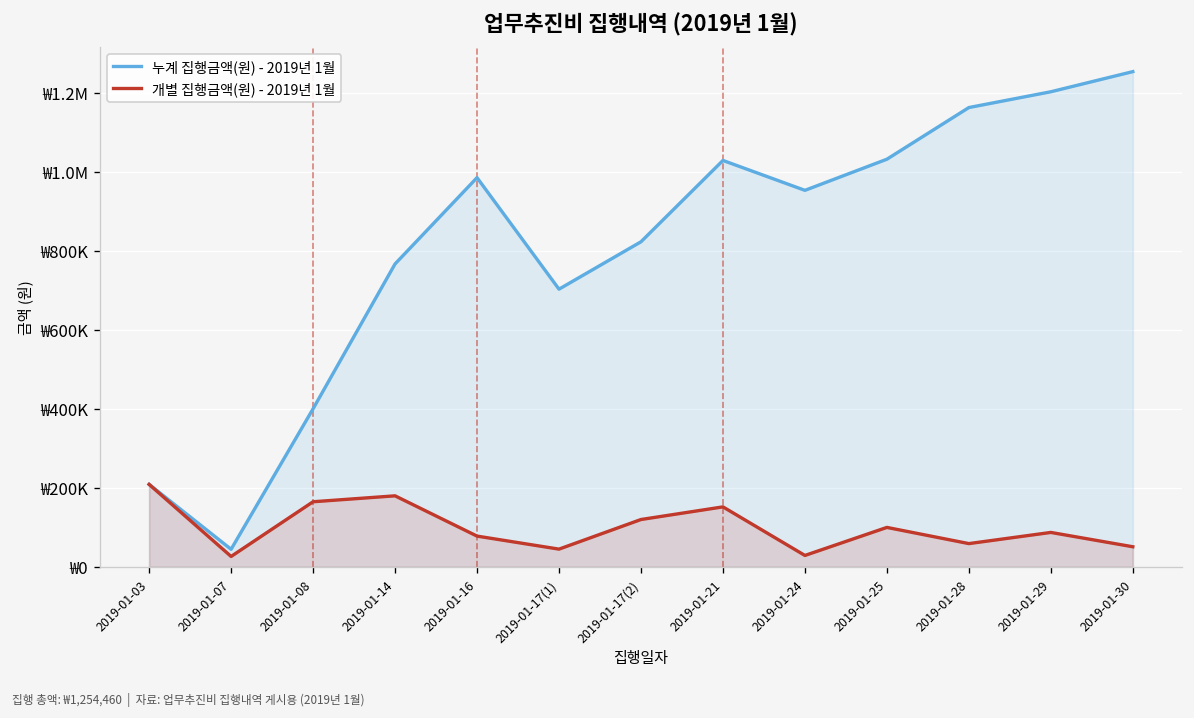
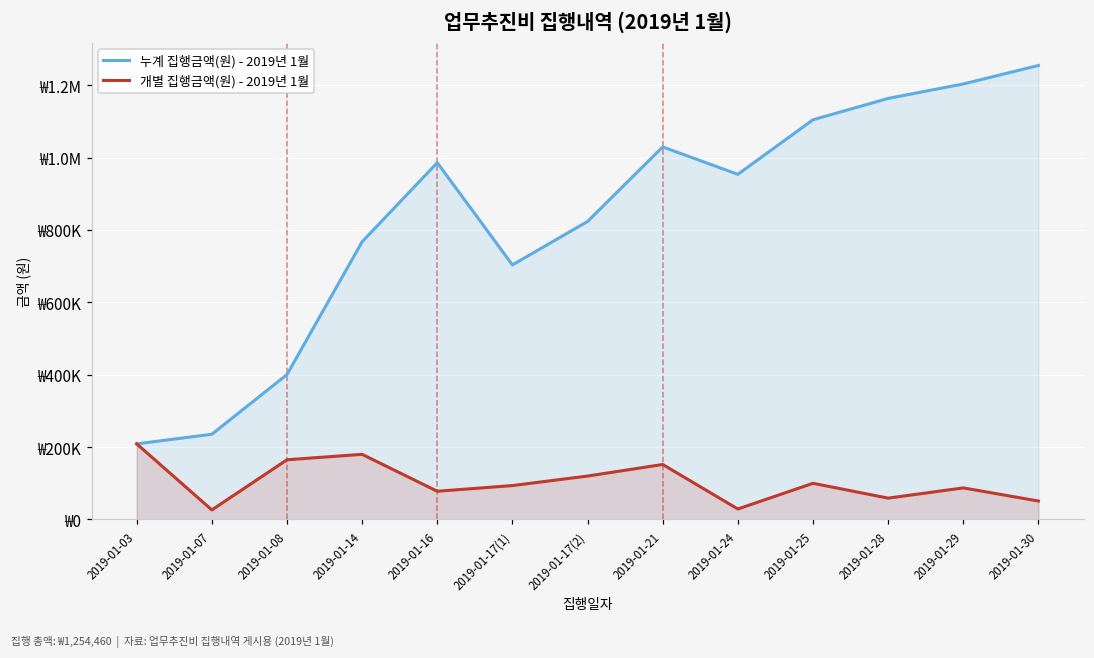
  {
    "누계 집행금액(원) - 2019년 1월": {
-     "2019-01-07": "₩40000",
+     "2019-01-07": "₩240000",
      "2019-01-08": "₩400000",
      "2019-01-14": "₩770000",
      "2019-01-16": "₩990000",
      "2019-01-17(1)": "₩700000",
      "2019-01-17(2)": "₩820000",
      "2019-01-21": "₩1030000",
      "2019-01-24": "₩950000",
-     "2019-01-25": "₩1030000",
+     "2019-01-25": "₩1100000",
      "2019-01-28": "₩1160000",
      "2019-01-29": "₩1200000",
      "2019-01-30": "₩1250000"
    },
    "개별 집행금액(원) - 2019년 1월": {
      "2019-01-07": "₩30000",
      "2019-01-08": "₩170000",
      "2019-01-14": "₩180000",
      "2019-01-16": "₩80000",
-     "2019-01-17(1)": "₩50000",
+     "2019-01-17(1)": "₩90000",
      "2019-01-17(2)": "₩120000",
      "2019-01-21": "₩150000",
      "2019-01-24": "₩30000",
      "2019-01-25": "₩100000",
      "2019-01-28": "₩60000",
      "2019-01-29": "₩90000",
      "2019-01-30": "₩50000"
    }
  }
